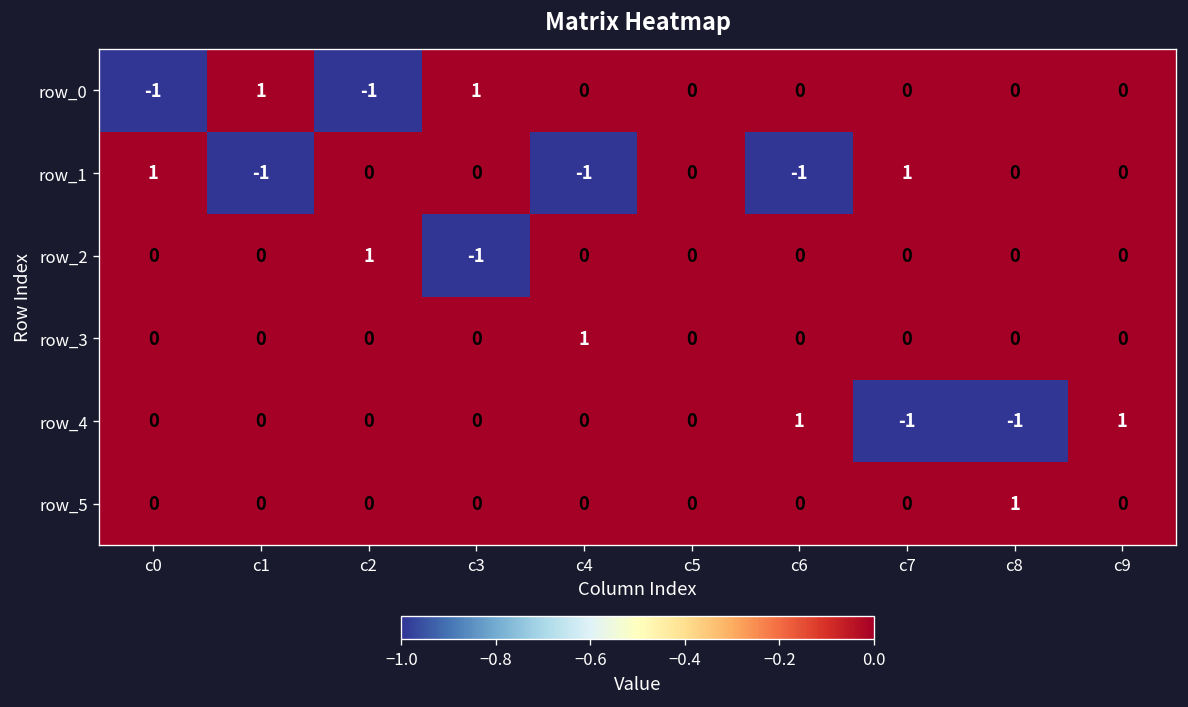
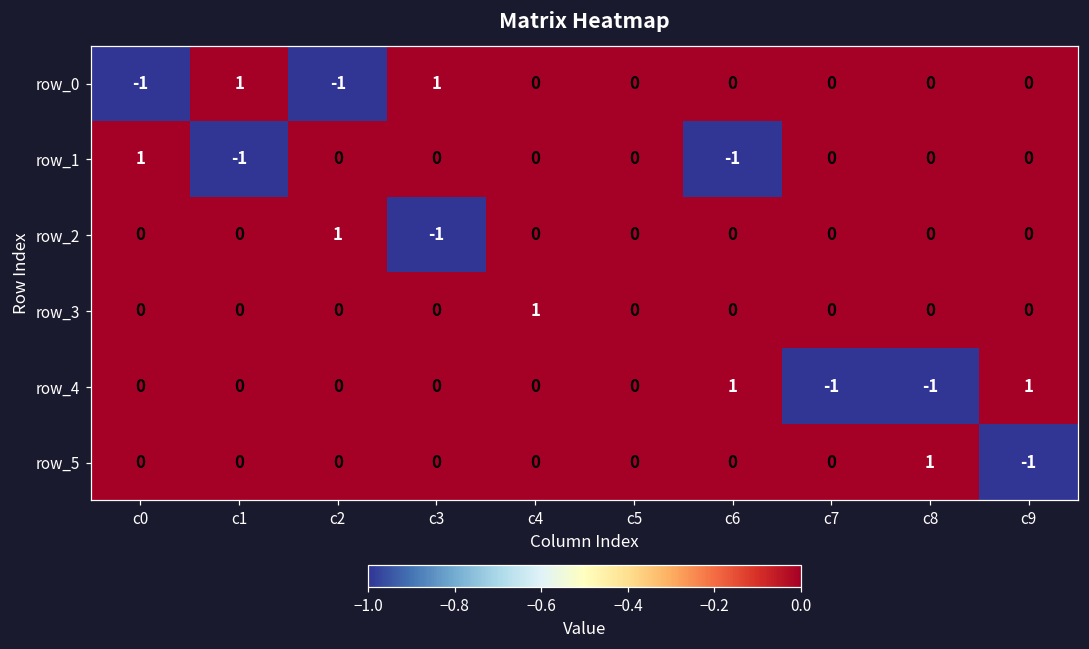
  {
    "row_0": {
      "c0": -1,
      "c1": 1,
      "c2": -1,
      "c3": 1,
      "c4": 0,
      "c5": 0,
      "c6": 0,
      "c7": 0,
      "c8": 0,
      "c9": 0
    },
    "row_1": {
      "c0": 1,
      "c1": -1,
      "c2": 0,
      "c3": 0,
-     "c4": -1,
+     "c4": 0,
      "c5": 0,
      "c6": -1,
-     "c7": 1,
+     "c7": 0,
      "c8": 0,
      "c9": 0
    },
    "row_2": {
      "c0": 0,
      "c1": 0,
      "c2": 1,
      "c3": -1,
      "c4": 0,
      "c5": 0,
      "c6": 0,
      "c7": 0,
      "c8": 0,
      "c9": 0
    },
    "row_3": {
      "c0": 0,
      "c1": 0,
      "c2": 0,
      "c3": 0,
      "c4": 1,
      "c5": 0,
      "c6": 0,
      "c7": 0,
      "c8": 0,
      "c9": 0
    },
    "row_4": {
      "c0": 0,
      "c1": 0,
      "c2": 0,
      "c3": 0,
      "c4": 0,
      "c5": 0,
      "c6": 1,
      "c7": -1,
      "c8": -1,
      "c9": 1
    },
    "row_5": {
      "c0": 0,
      "c1": 0,
      "c2": 0,
      "c3": 0,
      "c4": 0,
      "c5": 0,
      "c6": 0,
      "c7": 0,
      "c8": 1,
-     "c9": 0
+     "c9": -1
    }
  }
